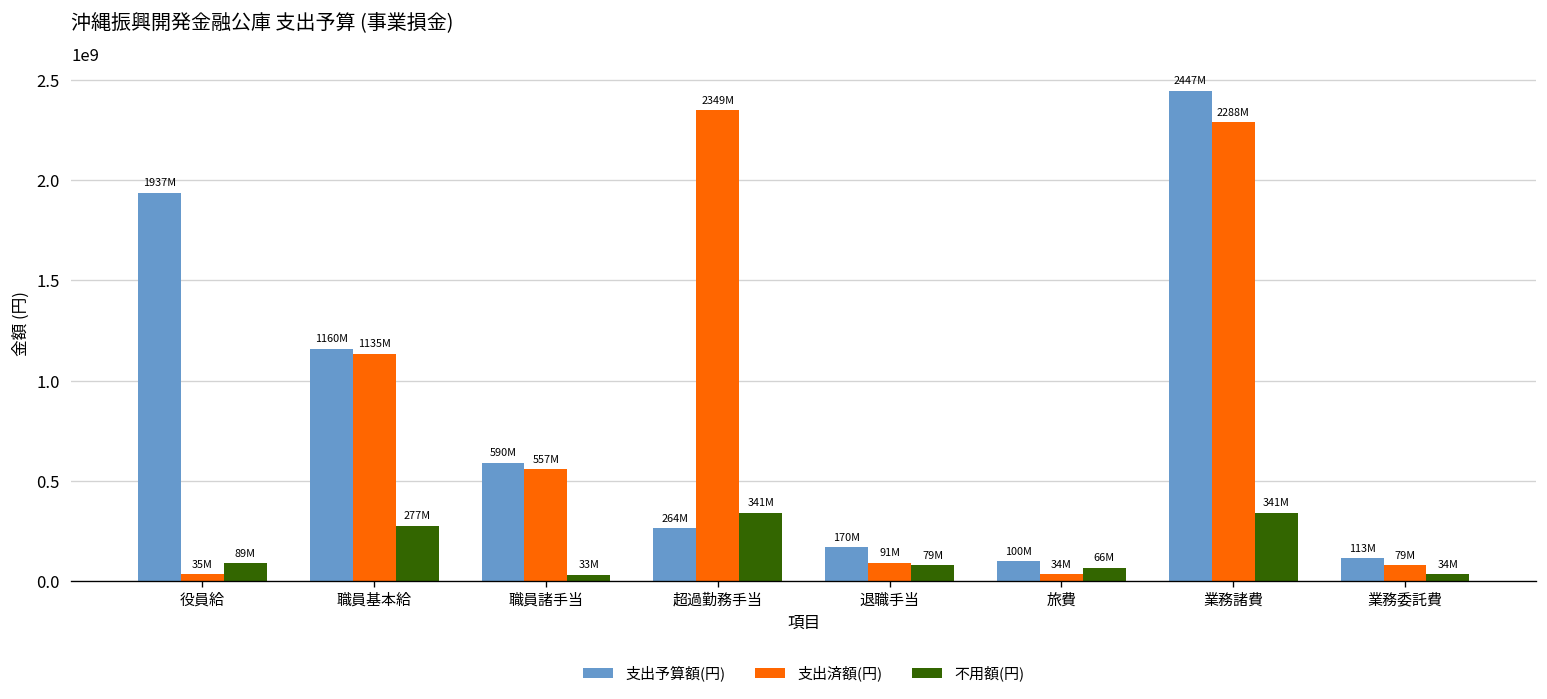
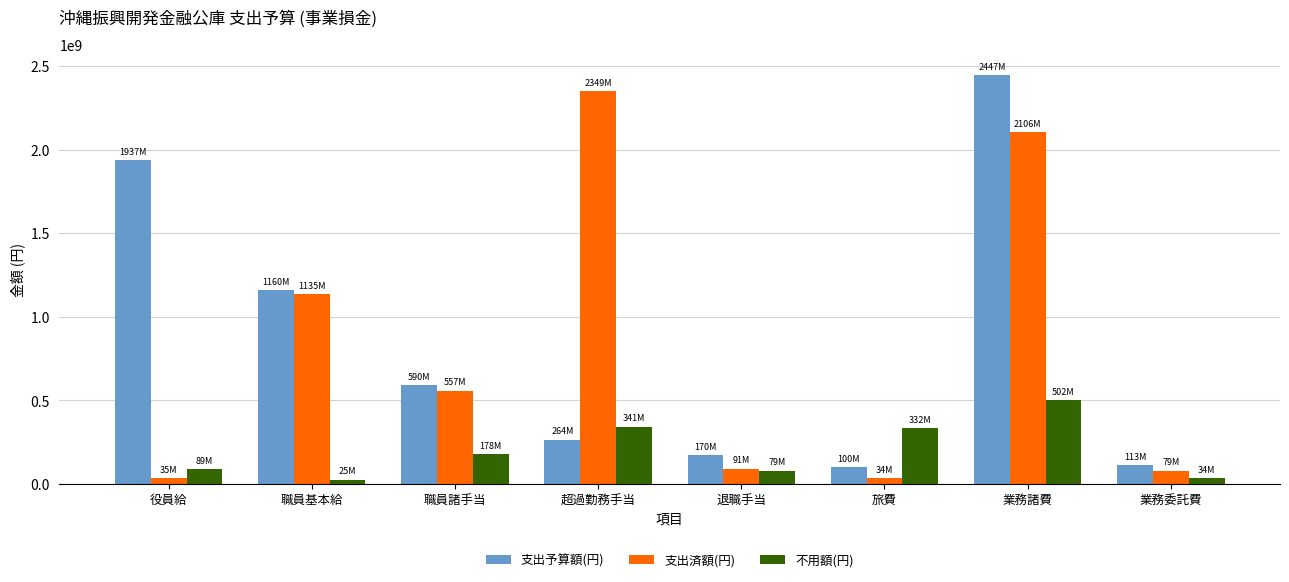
  {
    "支出予算額(円)": {
      "役員給": "1937M",
      "職員基本給": "1160M",
      "職員諸手当": "590M",
      "超過勤務手当": "264M",
      "退職手当": "170M",
      "旅費": "100M",
      "業務諸費": "2447M",
      "業務委託費": "113M"
    },
    "支出済額(円)": {
      "役員給": "35M",
      "職員基本給": "1135M",
      "職員諸手当": "557M",
      "超過勤務手当": "2349M",
      "退職手当": "91M",
      "旅費": "34M",
-     "業務諸費": "2288M",
+     "業務諸費": "2106M",
      "業務委託費": "79M"
    },
    "不用額(円)": {
      "役員給": "89M",
-     "職員基本給": "277M",
-     "職員諸手当": "33M",
+     "職員基本給": "25M",
+     "職員諸手当": "178M",
      "超過勤務手当": "341M",
      "退職手当": "79M",
-     "旅費": "66M",
-     "業務諸費": "341M",
+     "旅費": "332M",
+     "業務諸費": "502M",
      "業務委託費": "34M"
    }
  }
